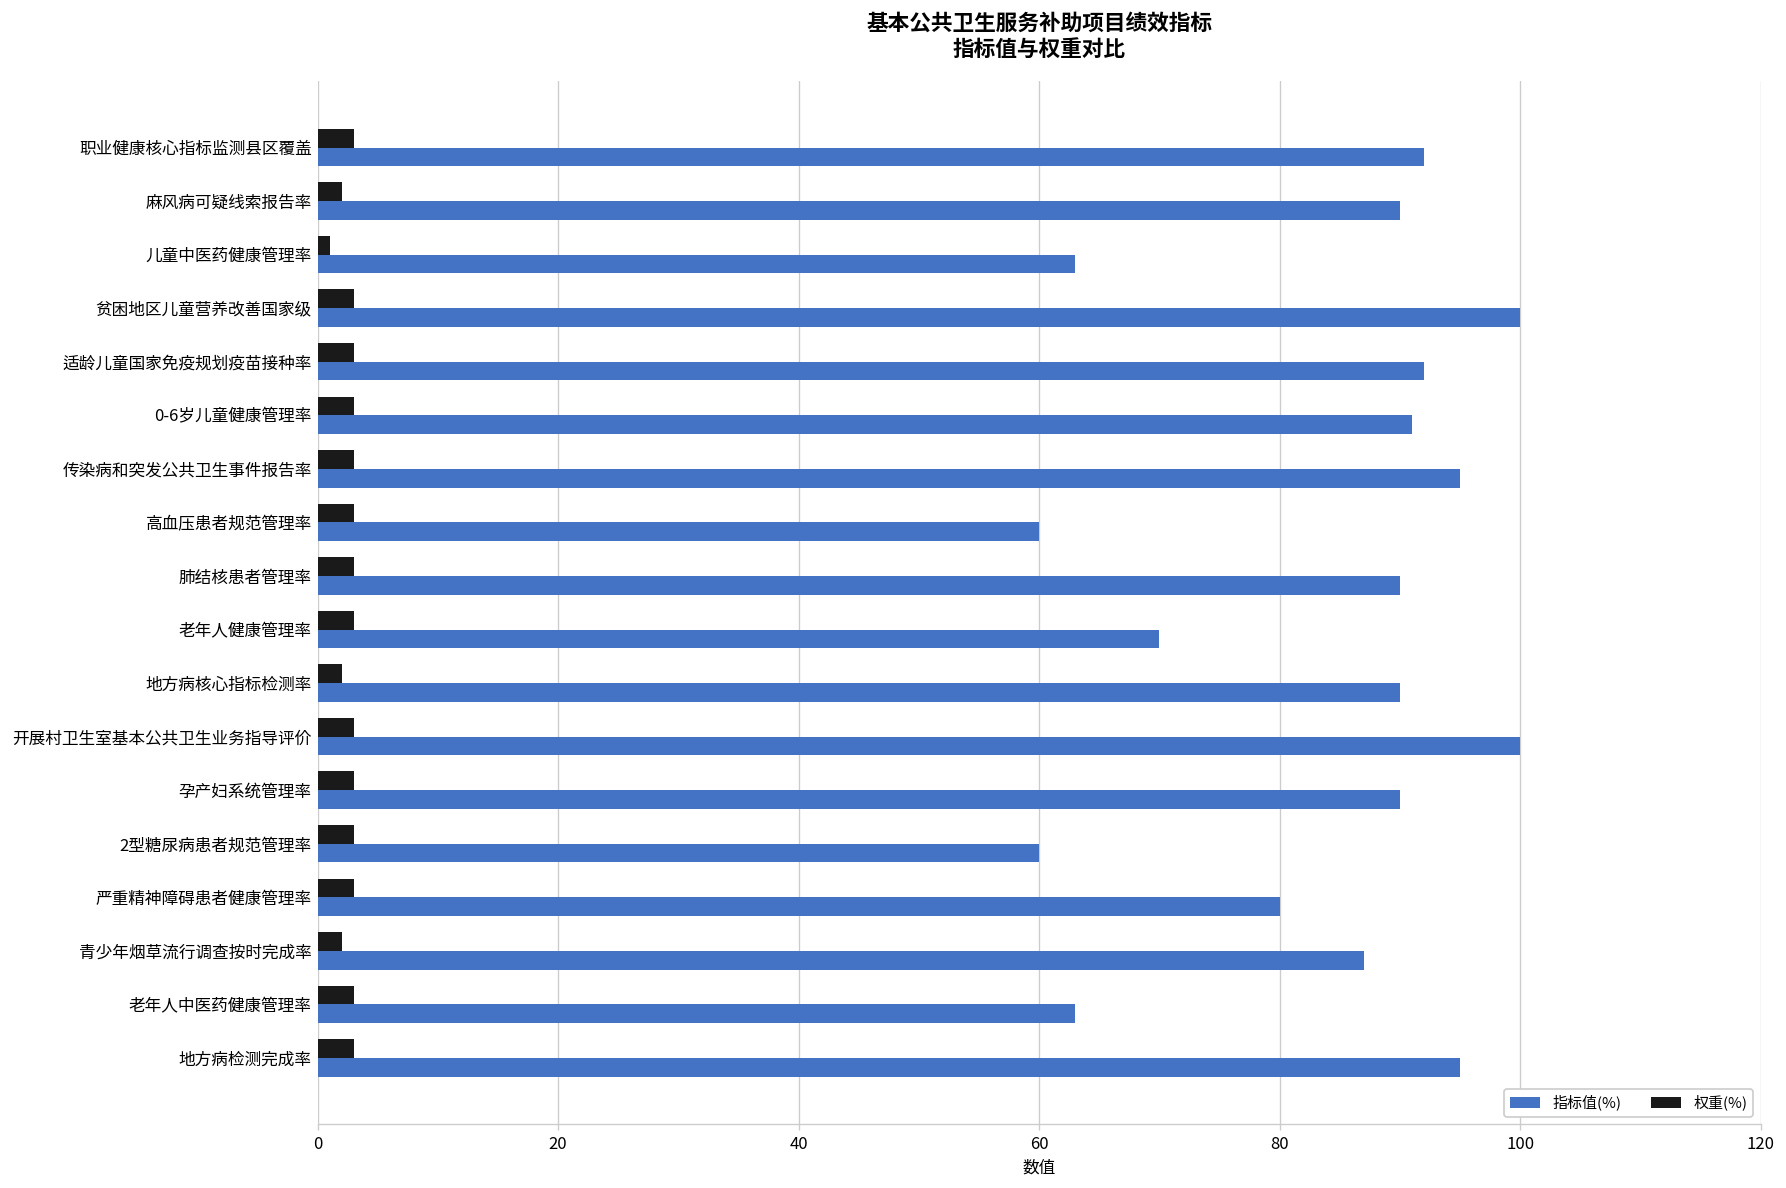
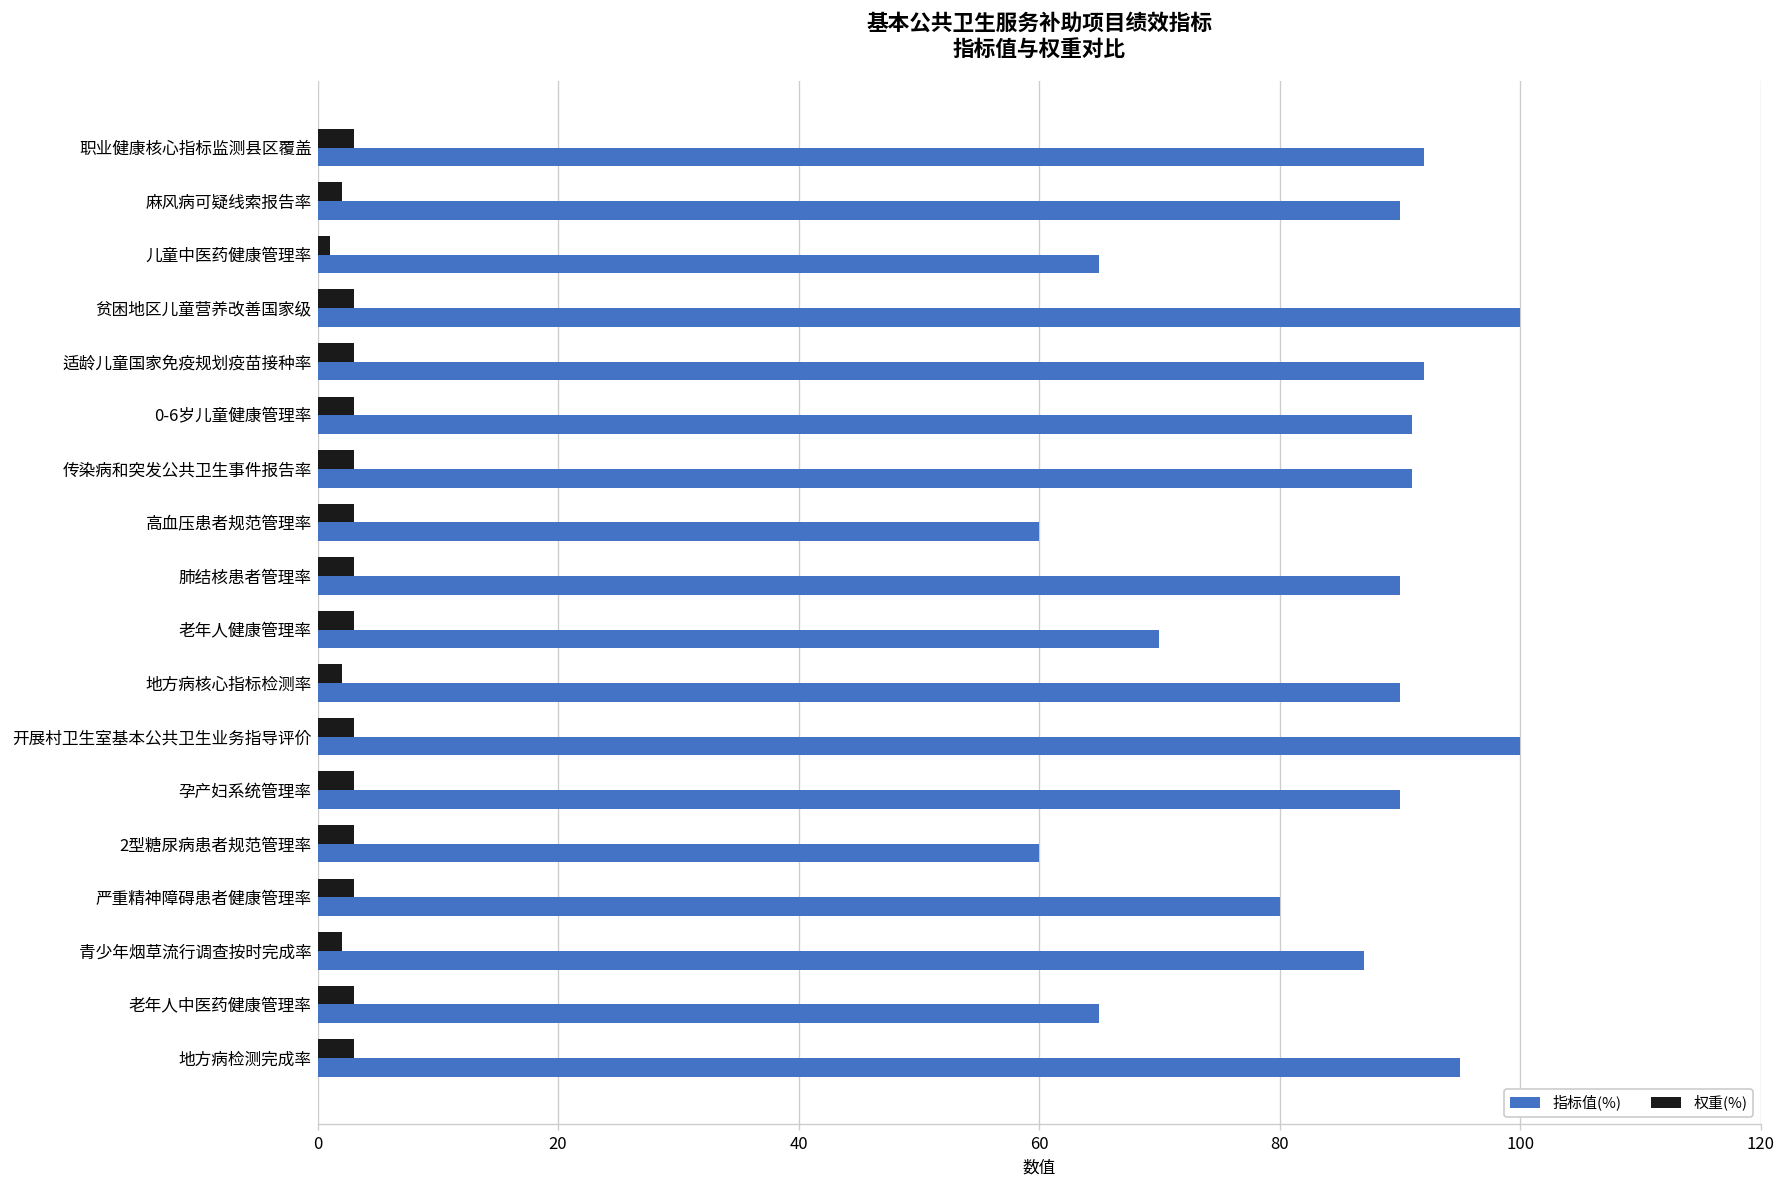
  {
    "指标值(%)": {
      "职业健康核心指标监测县区覆盖": 92,
      "麻风病可疑线索报告率": 90,
-     "儿童中医药健康管理率": 63,
+     "儿童中医药健康管理率": 65,
      "贫困地区儿童营养改善国家级": 100,
      "适龄儿童国家免疫规划疫苗接种率": 92,
      "0-6岁儿童健康管理率": 91,
-     "传染病和突发公共卫生事件报告率": 95,
+     "传染病和突发公共卫生事件报告率": 91,
      "高血压患者规范管理率": 60,
      "肺结核患者管理率": 90,
      "老年人健康管理率": 70,
      "地方病核心指标检测率": 90,
      "开展村卫生室基本公共卫生业务指导评价": 100,
      "孕产妇系统管理率": 90,
      "2型糖尿病患者规范管理率": 60,
      "严重精神障碍患者健康管理率": 80,
      "青少年烟草流行调查按时完成率": 87,
-     "老年人中医药健康管理率": 63,
+     "老年人中医药健康管理率": 65,
      "地方病检测完成率": 95
    },
    "权重(%)": {
      "职业健康核心指标监测县区覆盖": 3,
      "麻风病可疑线索报告率": 2,
      "儿童中医药健康管理率": 1,
      "贫困地区儿童营养改善国家级": 3,
      "适龄儿童国家免疫规划疫苗接种率": 3,
      "0-6岁儿童健康管理率": 3,
      "传染病和突发公共卫生事件报告率": 3,
      "高血压患者规范管理率": 3,
      "肺结核患者管理率": 3,
      "老年人健康管理率": 3,
      "地方病核心指标检测率": 2,
      "开展村卫生室基本公共卫生业务指导评价": 3,
      "孕产妇系统管理率": 3,
      "2型糖尿病患者规范管理率": 3,
      "严重精神障碍患者健康管理率": 3,
      "青少年烟草流行调查按时完成率": 2,
      "老年人中医药健康管理率": 3,
      "地方病检测完成率": 3
    }
  }
